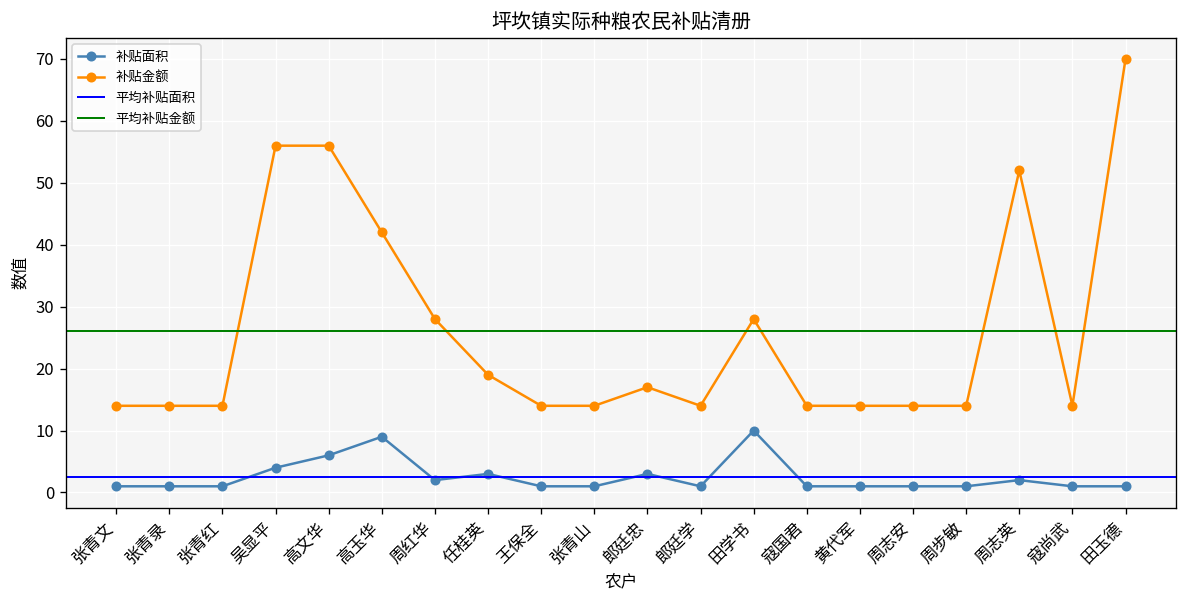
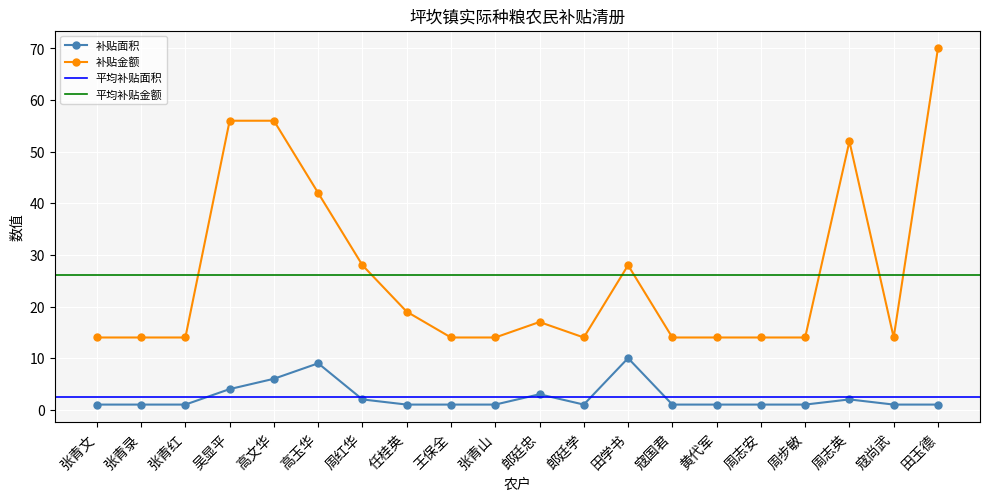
  {
    "补贴面积": {
      "张青文": 1,
      "张青录": 1,
      "张青红": 1,
      "吴显平": 4,
      "高文华": 6,
      "高玉华": 9,
      "周红华": 2,
-     "任桂英": 3,
+     "任桂英": 1,
      "王保全": 1,
      "张青山": 1,
      "郎廷忠": 3,
      "郎廷学": 1,
      "田学书": 10,
      "寇国君": 1,
      "黄代军": 1,
      "周志安": 1,
      "周步敏": 1,
      "周志英": 2,
      "寇尚武": 1,
      "田玉德": 1
    },
    "补贴金额": {
      "张青文": 14,
      "张青录": 14,
      "张青红": 14,
      "吴显平": 56,
      "高文华": 56,
      "高玉华": 42,
      "周红华": 28,
      "任桂英": 19,
      "王保全": 14,
      "张青山": 14,
      "郎廷忠": 17,
      "郎廷学": 14,
      "田学书": 28,
      "寇国君": 14,
      "黄代军": 14,
      "周志安": 14,
      "周步敏": 14,
      "周志英": 52,
      "寇尚武": 14,
      "田玉德": 70
    }
  }
